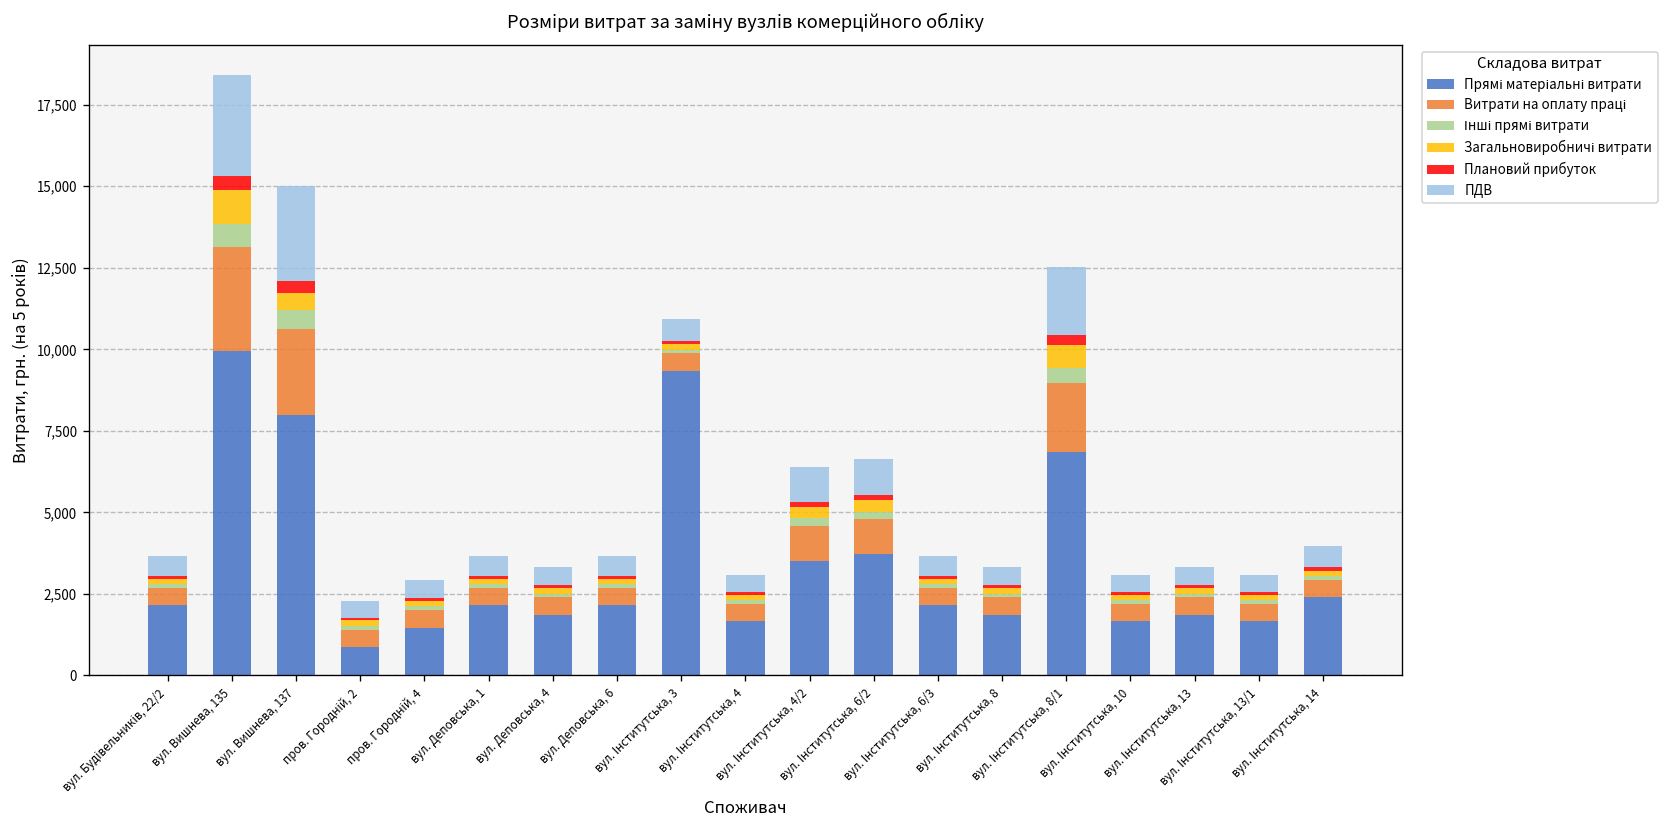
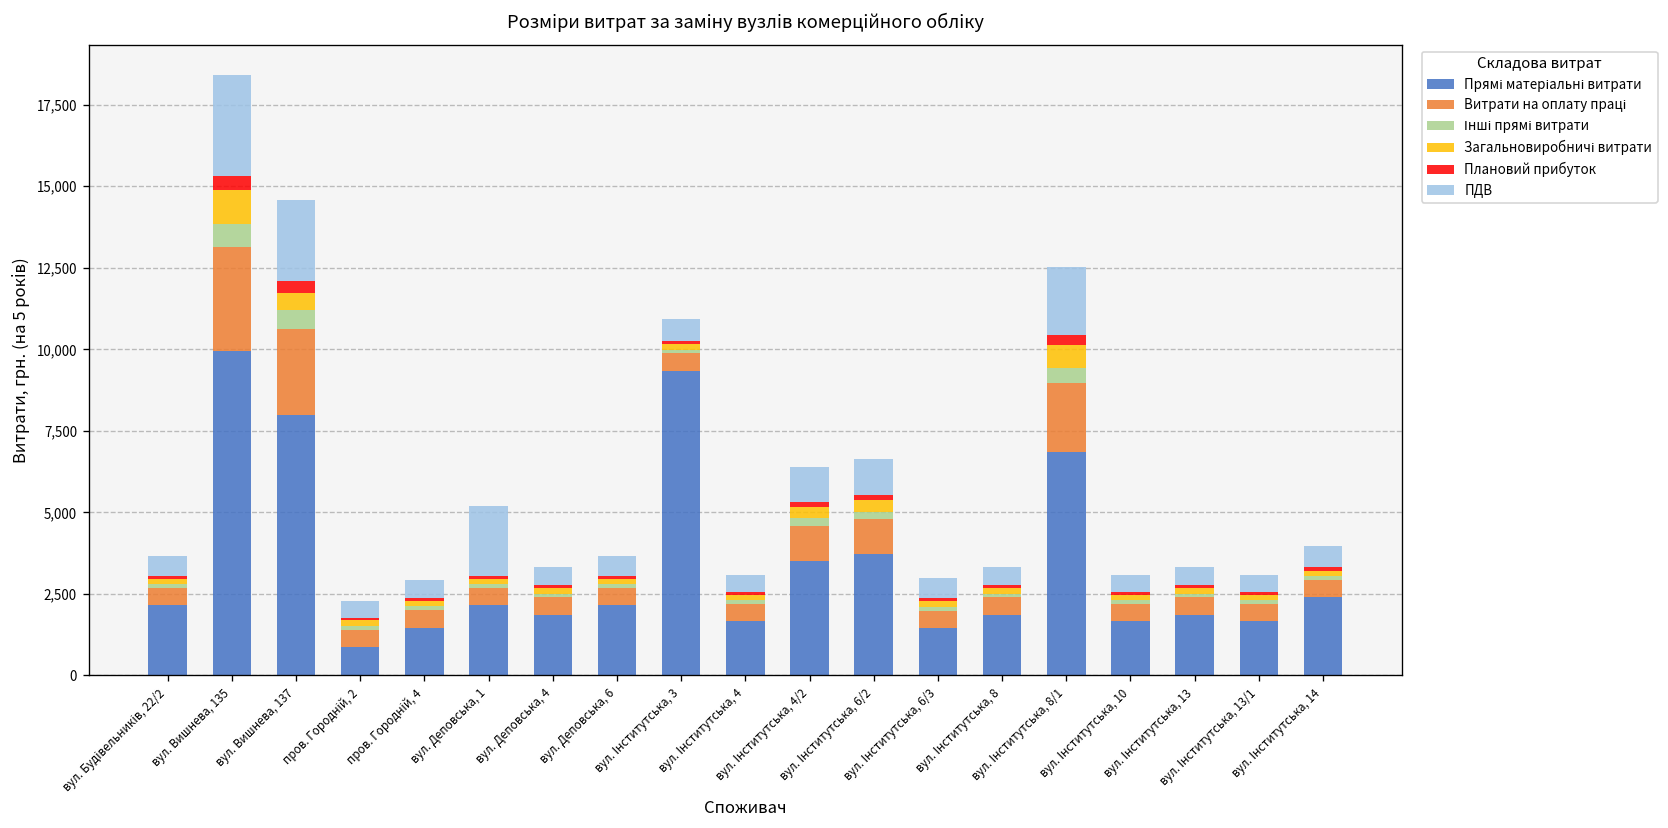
  {
    "Прямі матеріальні витрати": {
      "вул. Будівельників, 22/2": "2,100",
      "вул. Вишнева, 135": "10,000",
      "вул. Вишнева, 137": "8,000",
      "пров. Городній, 2": "900",
      "пров. Городній, 4": "1,500",
      "вул. Деповська, 1": "2,100",
      "вул. Деповська, 4": "1,900",
      "вул. Деповська, 6": "2,100",
      "вул. Інститутська, 3": "9,300",
      "вул. Інститутська, 4": "1,700",
      "вул. Інститутська, 4/2": "3,500",
      "вул. Інститутська, 6/2": "3,700",
-     "вул. Інститутська, 6/3": "2,100",
+     "вул. Інститутська, 6/3": "1,500",
      "вул. Інститутська, 8": "1,900",
      "вул. Інститутська, 8/1": "6,800",
      "вул. Інститутська, 10": "1,700",
      "вул. Інститутська, 13": "1,900",
      "вул. Інститутська, 13/1": "1,700",
      "вул. Інститутська, 14": "2,400"
    },
    "Витрати на оплату праці": {
      "вул. Будівельників, 22/2": "500",
      "вул. Вишнева, 135": "3,200",
      "вул. Вишнева, 137": "2,600",
      "пров. Городній, 2": "500",
      "пров. Городній, 4": "500",
      "вул. Деповська, 1": "500",
      "вул. Деповська, 4": "500",
      "вул. Деповська, 6": "500",
      "вул. Інститутська, 3": "500",
      "вул. Інститутська, 4": "500",
      "вул. Інститутська, 4/2": "1,100",
      "вул. Інститутська, 6/2": "1,100",
      "вул. Інститутська, 6/3": "500",
      "вул. Інститутська, 8": "500",
      "вул. Інститутська, 8/1": "2,100",
      "вул. Інститутська, 10": "500",
      "вул. Інститутська, 13": "500",
      "вул. Інститутська, 13/1": "500",
      "вул. Інститутська, 14": "500"
    },
    "Інші прямі витрати": {
      "вул. Будівельників, 22/2": "100",
      "вул. Вишнева, 135": "700",
      "вул. Вишнева, 137": "600",
      "пров. Городній, 2": "100",
      "пров. Городній, 4": "100",
      "вул. Деповська, 1": "100",
      "вул. Деповська, 4": "100",
      "вул. Деповська, 6": "100",
      "вул. Інститутська, 3": "100",
      "вул. Інститутська, 4": "100",
      "вул. Інститутська, 4/2": "200",
      "вул. Інститутська, 6/2": "200",
      "вул. Інститутська, 6/3": "100",
      "вул. Інститутська, 8": "100",
      "вул. Інститутська, 8/1": "500",
      "вул. Інститутська, 10": "100",
      "вул. Інститутська, 13": "100",
      "вул. Інститутська, 13/1": "100",
      "вул. Інститутська, 14": "100"
    },
    "Загальновиробничі витрати": {
      "вул. Будівельників, 22/2": "200",
      "вул. Вишнева, 135": "1,100",
      "вул. Вишнева, 137": "500",
      "пров. Городній, 2": "200",
      "пров. Городній, 4": "200",
      "вул. Деповська, 1": "200",
      "вул. Деповська, 4": "200",
      "вул. Деповська, 6": "200",
      "вул. Інститутська, 3": "200",
      "вул. Інститутська, 4": "200",
      "вул. Інститутська, 4/2": "400",
      "вул. Інститутська, 6/2": "400",
      "вул. Інститутська, 6/3": "200",
      "вул. Інститутська, 8": "200",
      "вул. Інститутська, 8/1": "700",
      "вул. Інститутська, 10": "200",
      "вул. Інститутська, 13": "200",
      "вул. Інститутська, 13/1": "200",
      "вул. Інститутська, 14": "200"
    },
    "Плановий прибуток": {
      "вул. Вишнева, 135": "400",
      "вул. Вишнева, 137": "400",
      "вул. Інститутська, 3": "100",
      "вул. Інститутська, 4/2": "200",
      "вул. Інститутська, 6/2": "200",
      "вул. Інститутська, 8/1": "300",
      "вул. Інститутська, 14": "100"
    },
    "ПДВ": {
      "вул. Будівельників, 22/2": "600",
      "вул. Вишнева, 135": "3,100",
-     "вул. Вишнева, 137": "2,900",
+     "вул. Вишнева, 137": "2,500",
      "пров. Городній, 2": "500",
      "пров. Городній, 4": "600",
-     "вул. Деповська, 1": "600",
+     "вул. Деповська, 1": "2,100",
      "вул. Деповська, 4": "600",
      "вул. Деповська, 6": "600",
      "вул. Інститутська, 3": "700",
      "вул. Інститутська, 4": "500",
      "вул. Інститутська, 4/2": "1,100",
      "вул. Інститутська, 6/2": "1,100",
      "вул. Інститутська, 6/3": "600",
      "вул. Інститутська, 8": "600",
      "вул. Інститутська, 8/1": "2,100",
      "вул. Інститутська, 10": "500",
      "вул. Інститутська, 13": "600",
      "вул. Інститутська, 13/1": "500",
      "вул. Інститутська, 14": "700"
    }
  }
